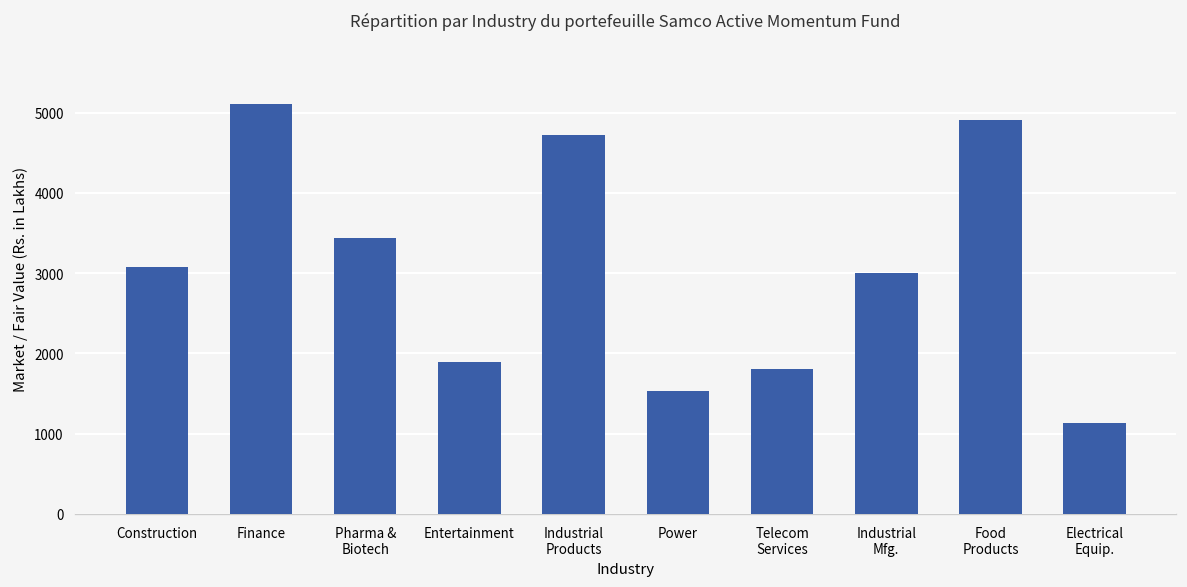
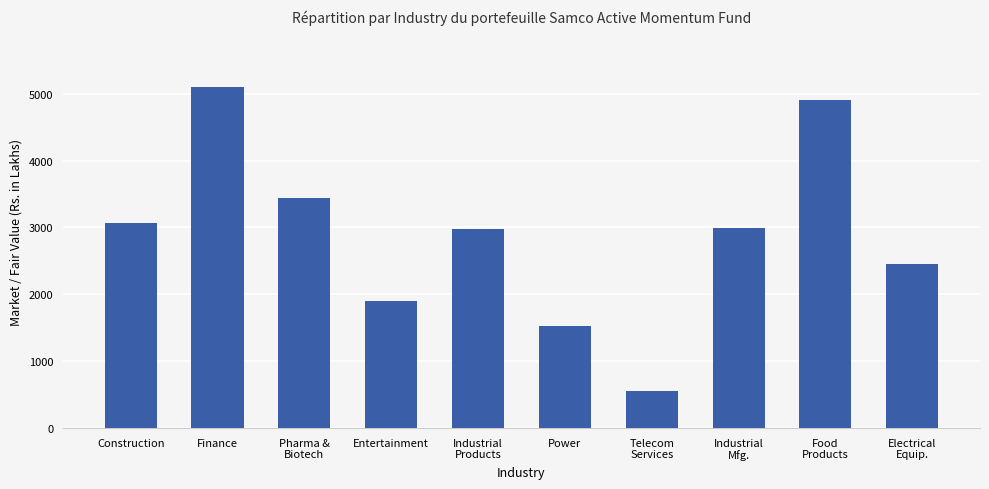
  {
    "Construction": 3100,
    "Finance": 5100,
    "Pharma & Biotech": 3400,
    "Entertainment": 1900,
-   "Industrial Products": 4700,
+   "Industrial Products": 3000,
    "Power": 1500,
-   "Telecom Services": 1800,
+   "Telecom Services": 500,
    "Industrial Mfg.": 3000,
    "Food Products": 4900,
-   "Electrical Equip.": 1100
+   "Electrical Equip.": 2500
  }
